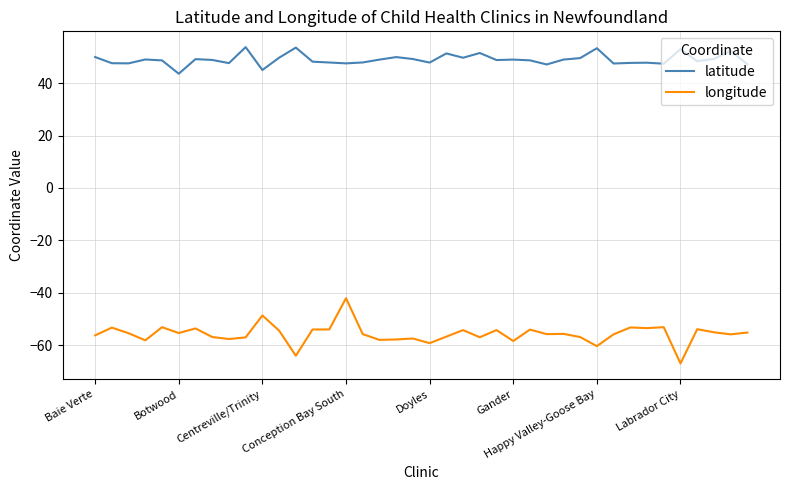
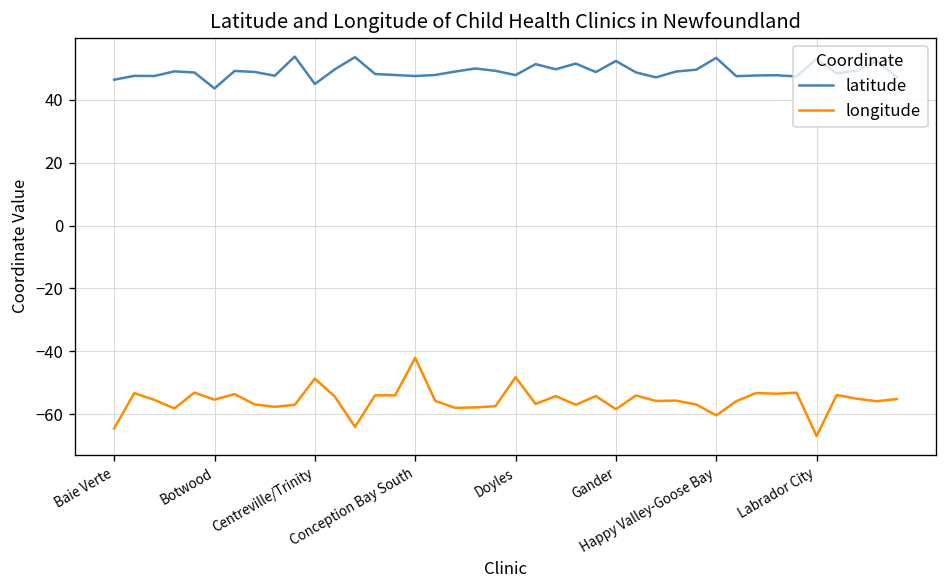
  {
    "latitude": {
-     "Baie Verte": 50,
+     "Baie Verte": 46,
      "Botwood": 44,
      "Centreville/Trinity": 45,
      "Conception Bay South": 48,
      "Doyles": 48,
-     "Gander": 49,
+     "Gander": 52,
      "Happy Valley-Goose Bay": 53
    },
    "longitude": {
-     "Baie Verte": -56,
+     "Baie Verte": -64,
      "Botwood": -55,
      "Centreville/Trinity": -49,
      "Conception Bay South": -42,
-     "Doyles": -59,
+     "Doyles": -48,
      "Gander": -58,
      "Happy Valley-Goose Bay": -60,
      "Labrador City": -67
    }
  }
